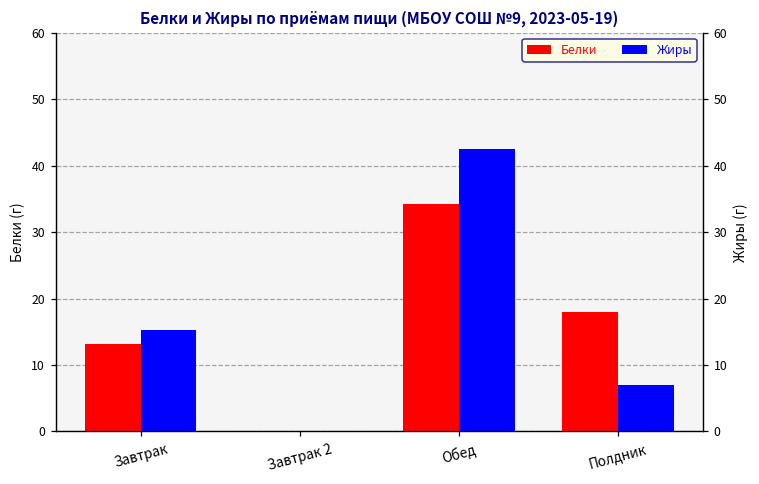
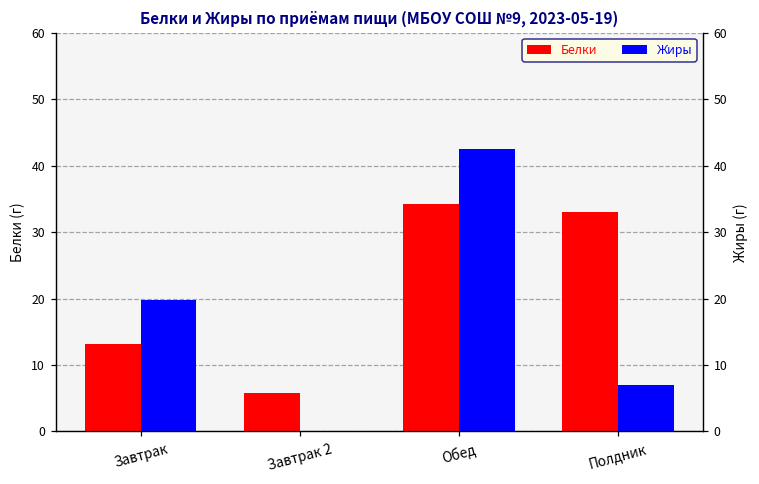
  {
    "Белки": {
      "Завтрак": 13,
-     "Завтрак 2": 0,
+     "Завтрак 2": 6,
      "Обед": 34,
-     "Полдник": 18
+     "Полдник": 33
    },
    "Жиры": {
-     "Завтрак": 15,
+     "Завтрак": 20,
      "Завтрак 2": 0,
      "Обед": 43,
      "Полдник": 7
    }
  }
